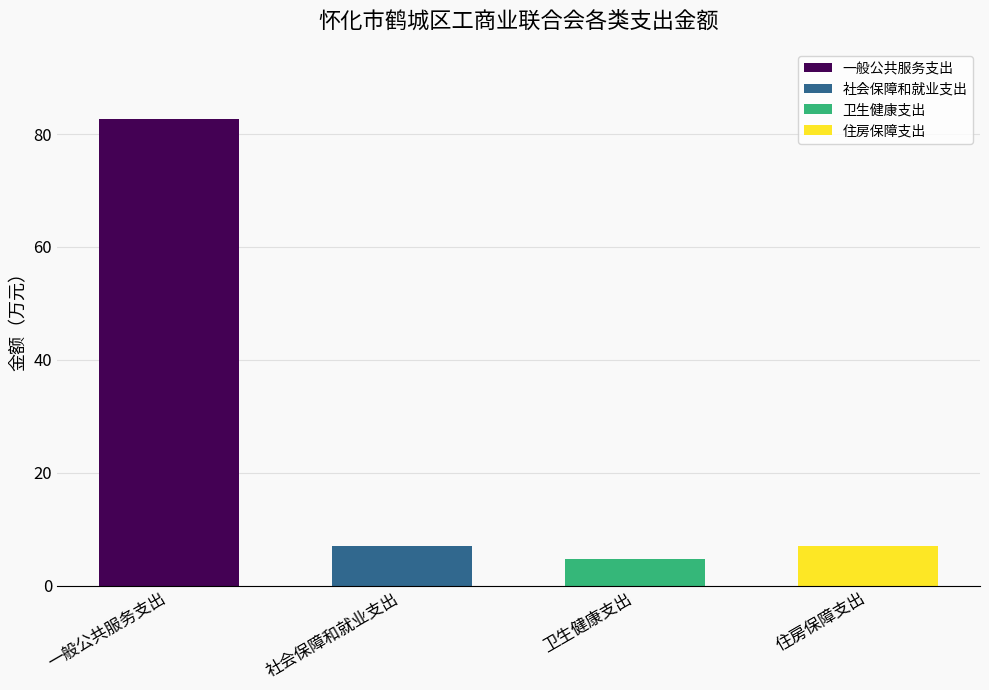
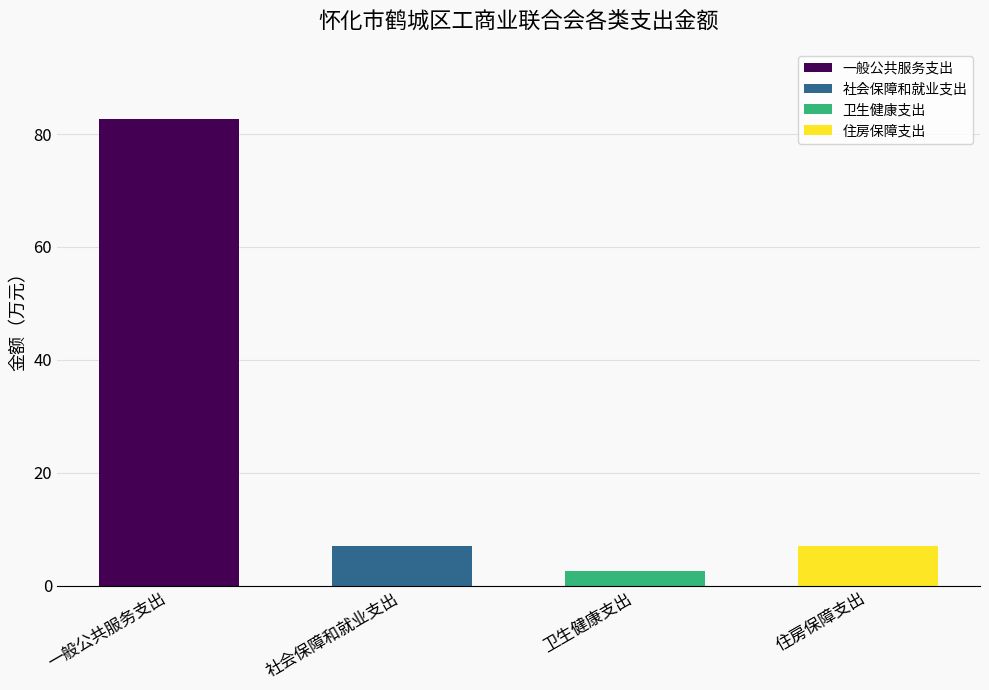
  {
    "一般公共服务支出": 83,
    "社会保障和就业支出": 7,
-   "卫生健康支出": 5,
+   "卫生健康支出": 3,
    "住房保障支出": 7
  }
